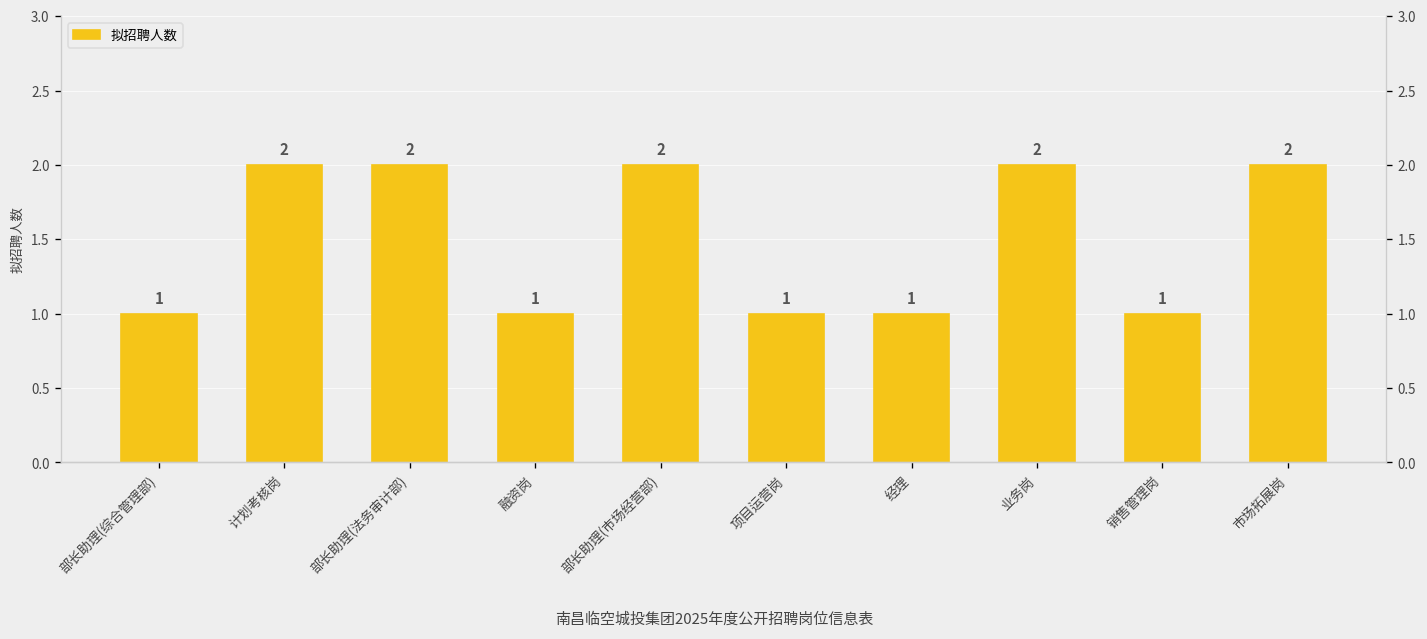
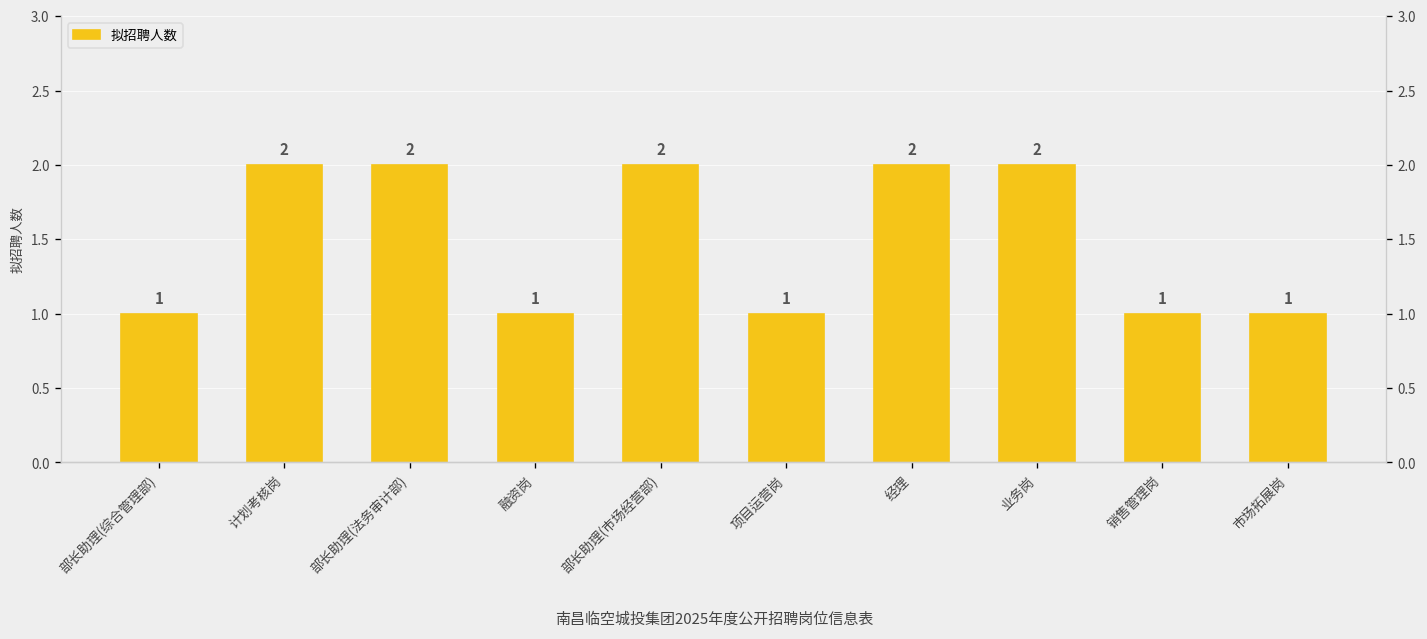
  {
    "部长助理(综合管理部)": 1,
    "计划考核岗": 2,
    "部长助理(法务审计部)": 2,
    "融资岗": 1,
    "部长助理(市场经营部)": 2,
    "项目运营岗": 1,
-   "经理": 1,
+   "经理": 2,
    "业务岗": 2,
    "销售管理岗": 1,
-   "市场拓展岗": 2
+   "市场拓展岗": 1
  }
